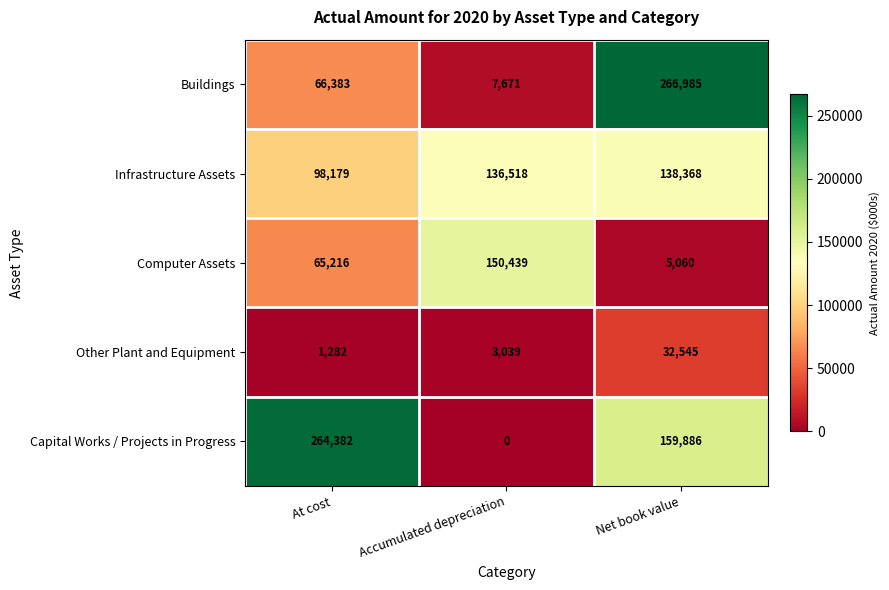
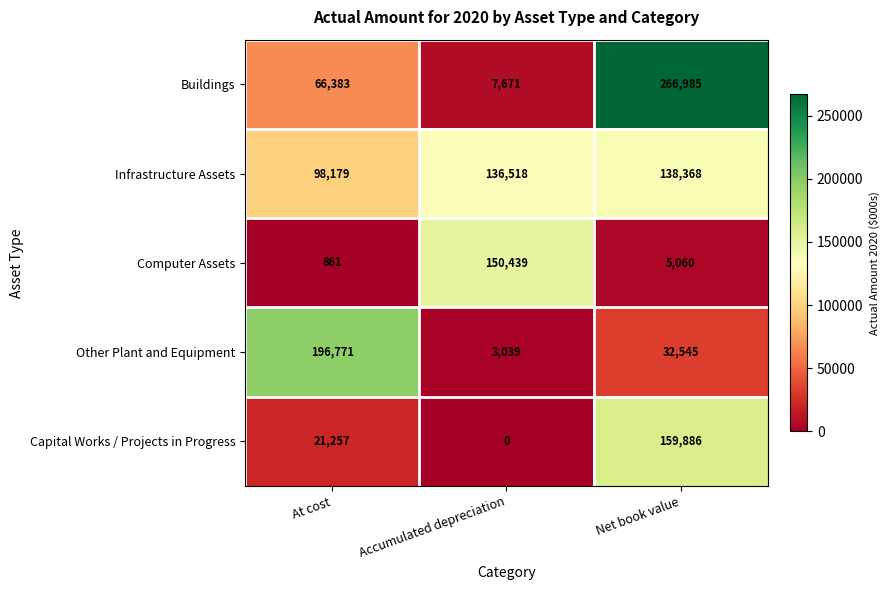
  {
    "Buildings": {
      "At cost": "66,383",
      "Accumulated depreciation": "7,671",
      "Net book value": "266,985"
    },
    "Infrastructure Assets": {
      "At cost": "98,179",
      "Accumulated depreciation": "136,518",
      "Net book value": "138,368"
    },
    "Computer Assets": {
-     "At cost": "65,216",
+     "At cost": "861",
      "Accumulated depreciation": "150,439",
      "Net book value": "5,060"
    },
    "Other Plant and Equipment": {
-     "At cost": "1,282",
+     "At cost": "196,771",
      "Accumulated depreciation": "3,039",
      "Net book value": "32,545"
    },
    "Capital Works / Projects in Progress": {
-     "At cost": "264,382",
+     "At cost": "21,257",
      "Accumulated depreciation": "0",
      "Net book value": "159,886"
    }
  }
